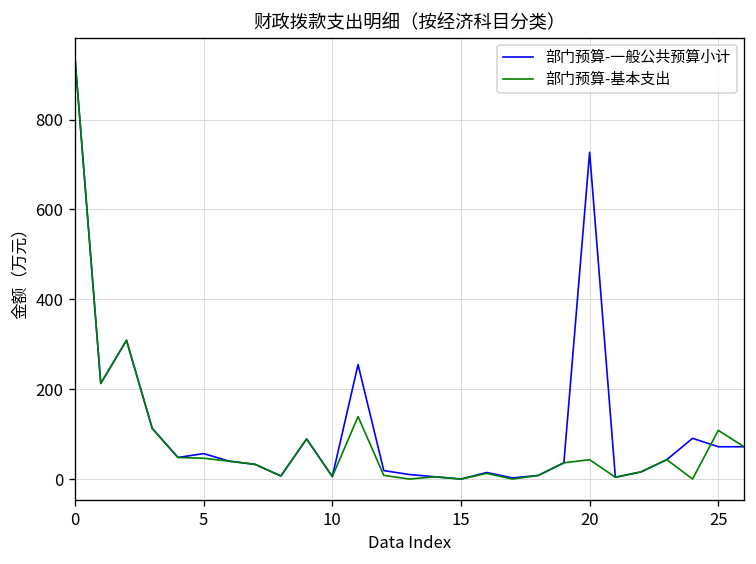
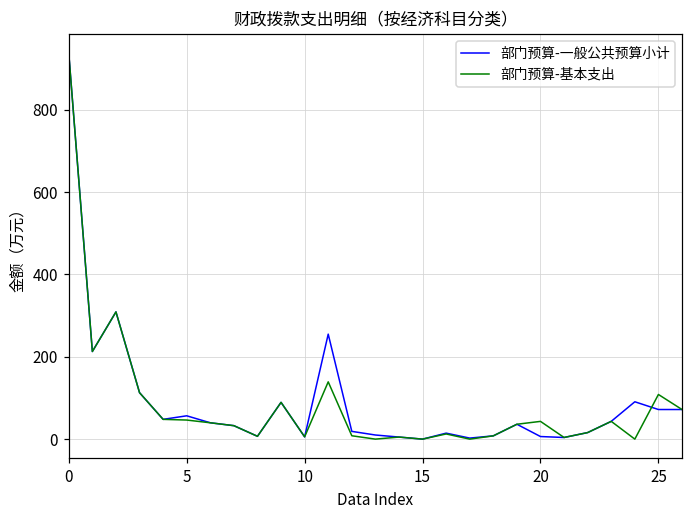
  {
    "部门预算-一般公共预算小计": {
      "5": 60,
-     "20": 730,
+     "20": 10,
      "25": 70
    },
    "部门预算-基本支出": {
      "5": 50,
      "20": 40,
      "25": 110
    }
  }
